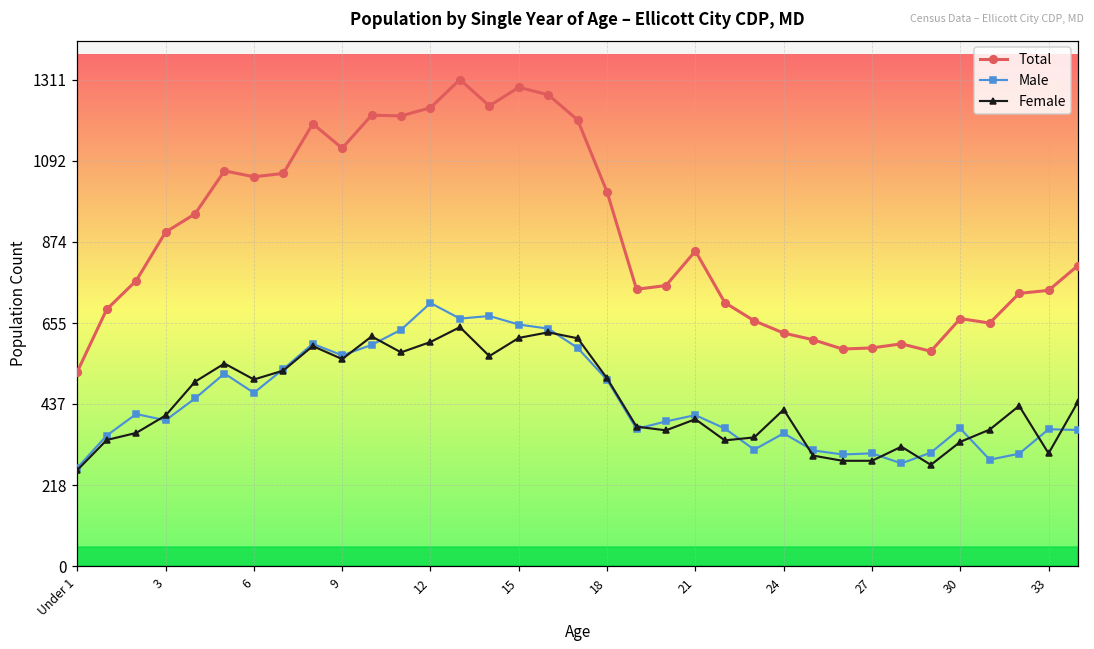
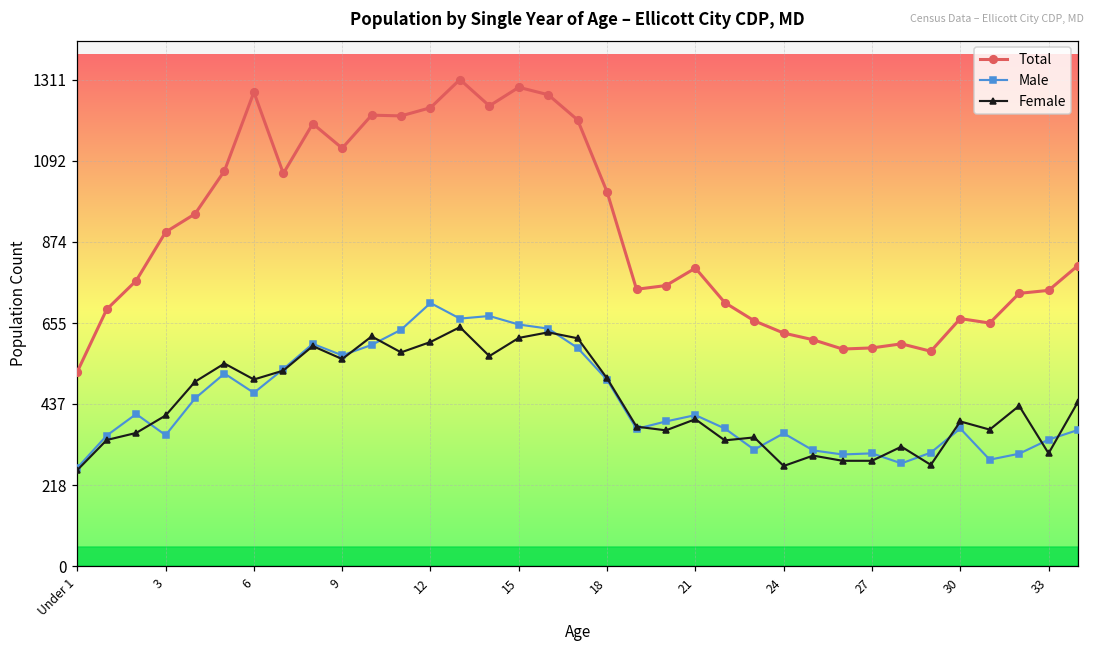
  {
    "Total": {
      "Under 1": 520,
      "3": 900,
-     "6": 1050,
+     "6": 1280,
      "9": 1130,
      "12": 1240,
      "15": 1290,
      "18": 1010,
-     "21": 850,
+     "21": 800,
      "24": 630,
      "27": 590,
      "30": 670,
      "33": 740
    },
    "Male": {
-     "3": 390,
+     "3": 350,
      "6": 470,
      "9": 570,
      "12": 710,
      "15": 650,
      "21": 410,
      "24": 360,
      "27": 300,
      "30": 370,
-     "33": 370
+     "33": 340
    },
    "Female": {
      "3": 410,
      "6": 500,
      "9": 560,
      "12": 600,
      "15": 620,
      "21": 400,
-     "24": 420,
+     "24": 270,
      "27": 280,
-     "30": 340,
+     "30": 390,
      "33": 300
    }
  }
